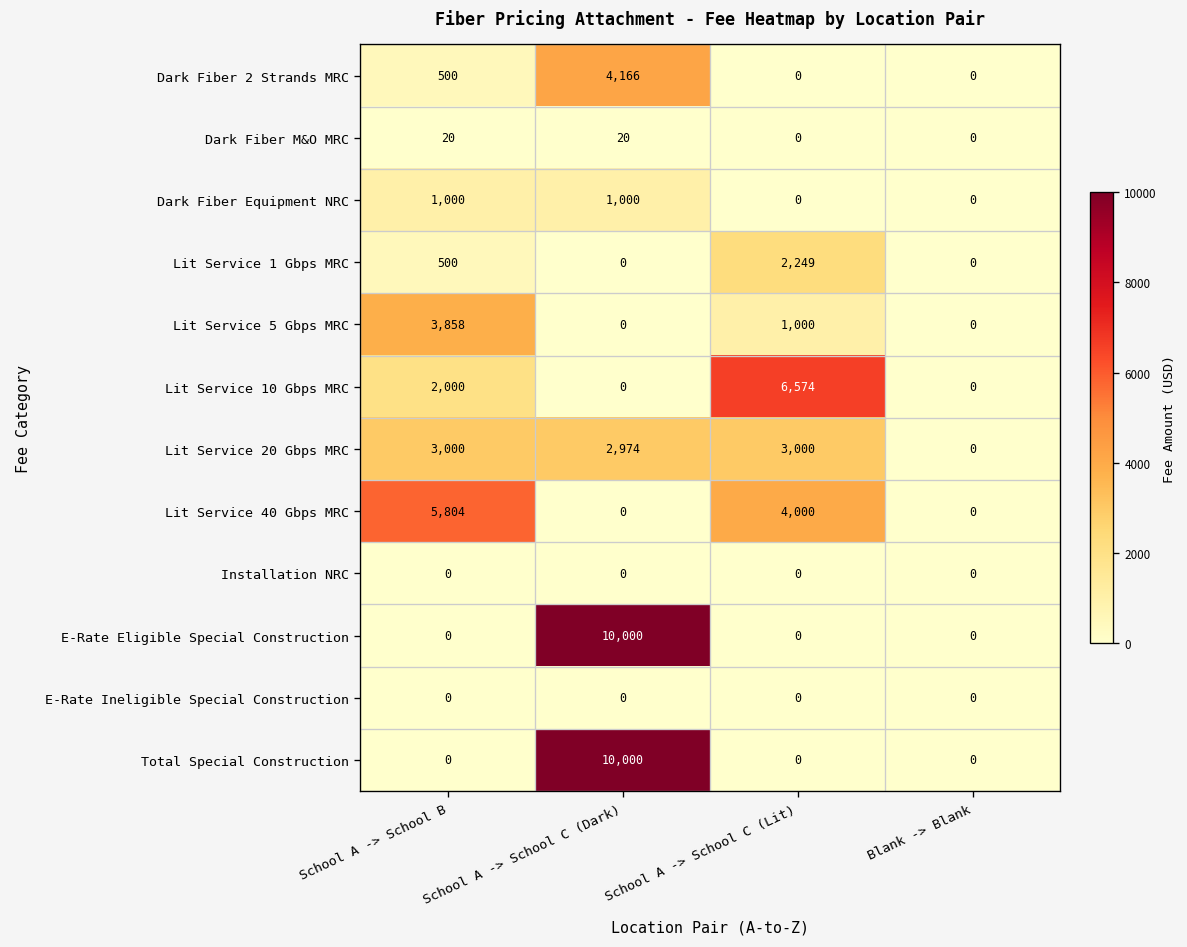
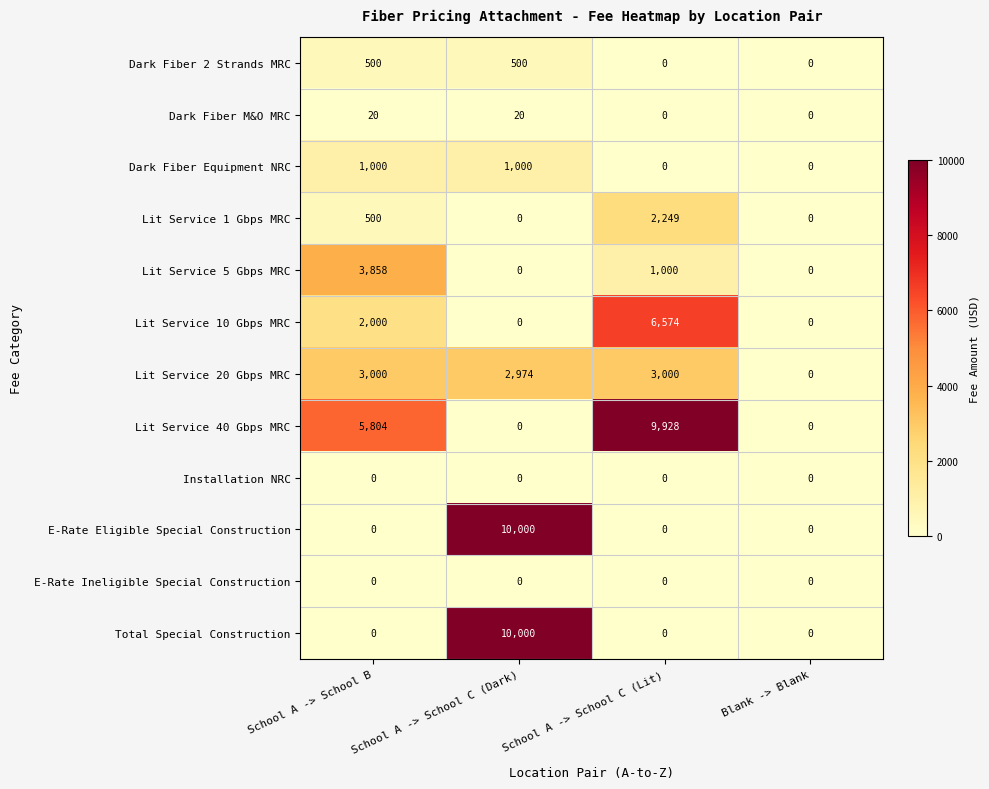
  {
    "Dark Fiber 2 Strands MRC": {
      "School A -> School B": "500",
-     "School A -> School C (Dark)": "4,166",
+     "School A -> School C (Dark)": "500",
      "School A -> School C (Lit)": "0",
      "Blank -> Blank": "0"
    },
    "Dark Fiber M&O MRC": {
      "School A -> School B": "20",
      "School A -> School C (Dark)": "20",
      "School A -> School C (Lit)": "0",
      "Blank -> Blank": "0"
    },
    "Dark Fiber Equipment NRC": {
      "School A -> School B": "1,000",
      "School A -> School C (Dark)": "1,000",
      "School A -> School C (Lit)": "0",
      "Blank -> Blank": "0"
    },
    "Lit Service 1 Gbps MRC": {
      "School A -> School B": "500",
      "School A -> School C (Dark)": "0",
      "School A -> School C (Lit)": "2,249",
      "Blank -> Blank": "0"
    },
    "Lit Service 5 Gbps MRC": {
      "School A -> School B": "3,858",
      "School A -> School C (Dark)": "0",
      "School A -> School C (Lit)": "1,000",
      "Blank -> Blank": "0"
    },
    "Lit Service 10 Gbps MRC": {
      "School A -> School B": "2,000",
      "School A -> School C (Dark)": "0",
      "School A -> School C (Lit)": "6,574",
      "Blank -> Blank": "0"
    },
    "Lit Service 20 Gbps MRC": {
      "School A -> School B": "3,000",
      "School A -> School C (Dark)": "2,974",
      "School A -> School C (Lit)": "3,000",
      "Blank -> Blank": "0"
    },
    "Lit Service 40 Gbps MRC": {
      "School A -> School B": "5,804",
      "School A -> School C (Dark)": "0",
-     "School A -> School C (Lit)": "4,000",
+     "School A -> School C (Lit)": "9,928",
      "Blank -> Blank": "0"
    },
    "Installation NRC": {
      "School A -> School B": "0",
      "School A -> School C (Dark)": "0",
      "School A -> School C (Lit)": "0",
      "Blank -> Blank": "0"
    },
    "E-Rate Eligible Special Construction": {
      "School A -> School B": "0",
      "School A -> School C (Dark)": "10,000",
      "School A -> School C (Lit)": "0",
      "Blank -> Blank": "0"
    },
    "E-Rate Ineligible Special Construction": {
      "School A -> School B": "0",
      "School A -> School C (Dark)": "0",
      "School A -> School C (Lit)": "0",
      "Blank -> Blank": "0"
    },
    "Total Special Construction": {
      "School A -> School B": "0",
      "School A -> School C (Dark)": "10,000",
      "School A -> School C (Lit)": "0",
      "Blank -> Blank": "0"
    }
  }
